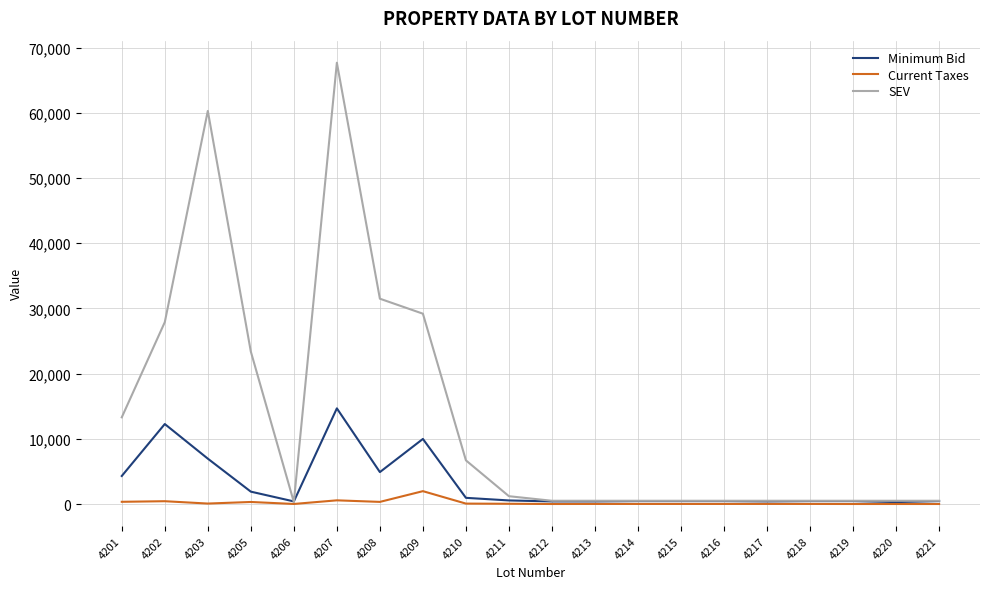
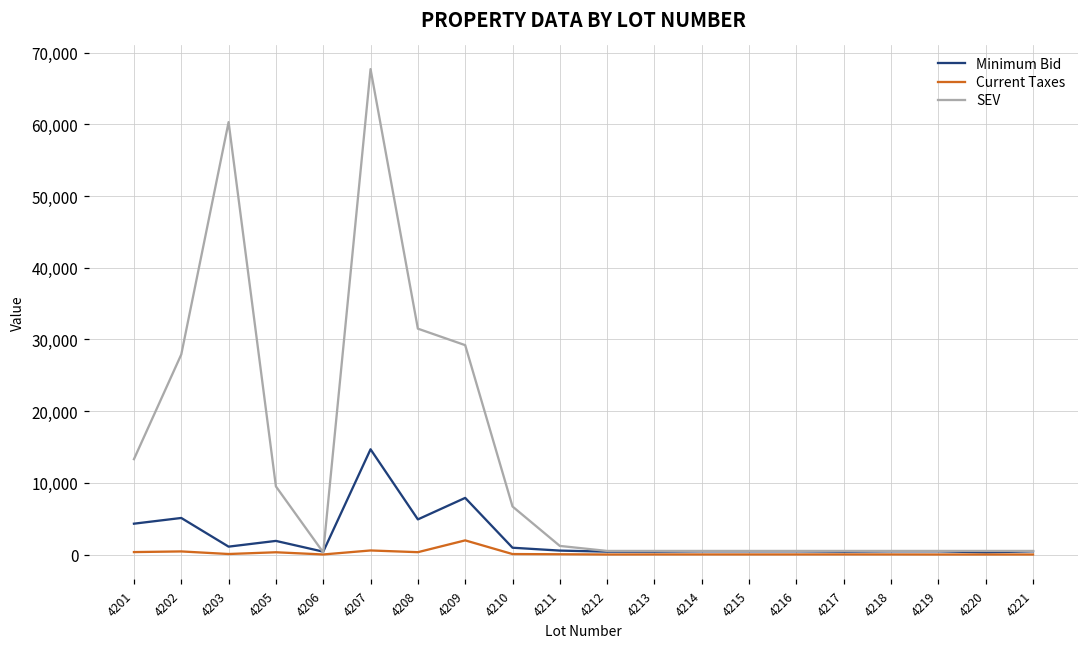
  {
    "Minimum Bid": {
      "4201": "4,000",
-     "4202": "12,000",
-     "4203": "7,000",
+     "4202": "5,000",
+     "4203": "1,000",
      "4205": "2,000",
      "4207": "15,000",
      "4208": "5,000",
-     "4209": "10,000",
+     "4209": "8,000",
      "4210": "1,000",
      "4211": "1,000"
    },
    "Current Taxes": {
      "4201": "0",
      "4202": "0",
      "4203": "0",
      "4205": "0",
      "4207": "1,000",
      "4208": "0",
      "4209": "2,000",
      "4210": "0",
      "4211": "0",
      "4212": "0",
      "4214": "0",
      "4215": "0",
      "4216": "0",
      "4218": "0",
      "4219": "0",
      "4221": "0"
    },
    "SEV": {
      "4201": "13,000",
      "4202": "28,000",
      "4203": "60,000",
-     "4205": "23,000",
+     "4205": "10,000",
      "4207": "68,000",
      "4208": "32,000",
      "4209": "29,000",
      "4210": "7,000",
      "4211": "1,000"
    }
  }
